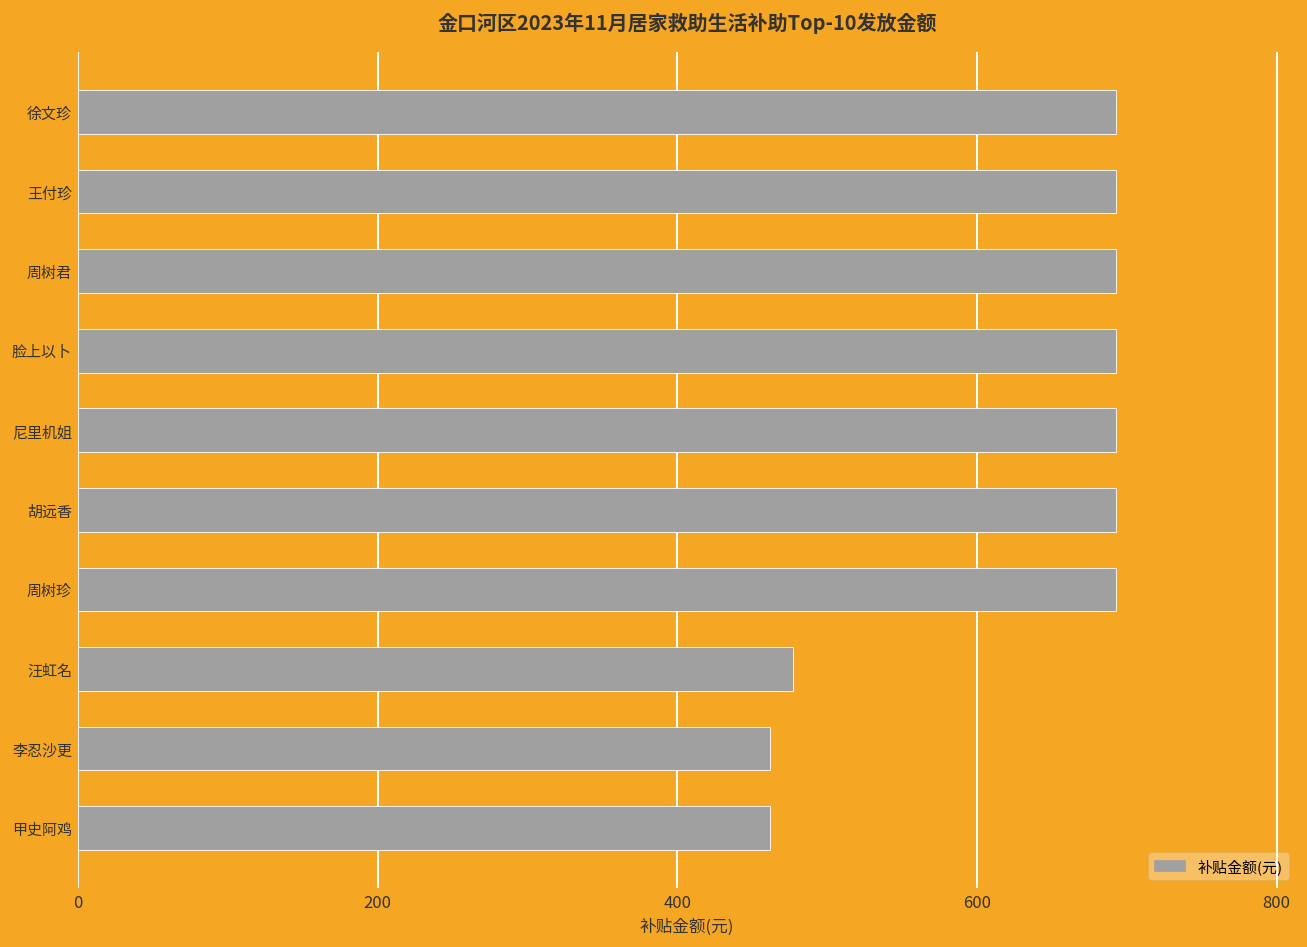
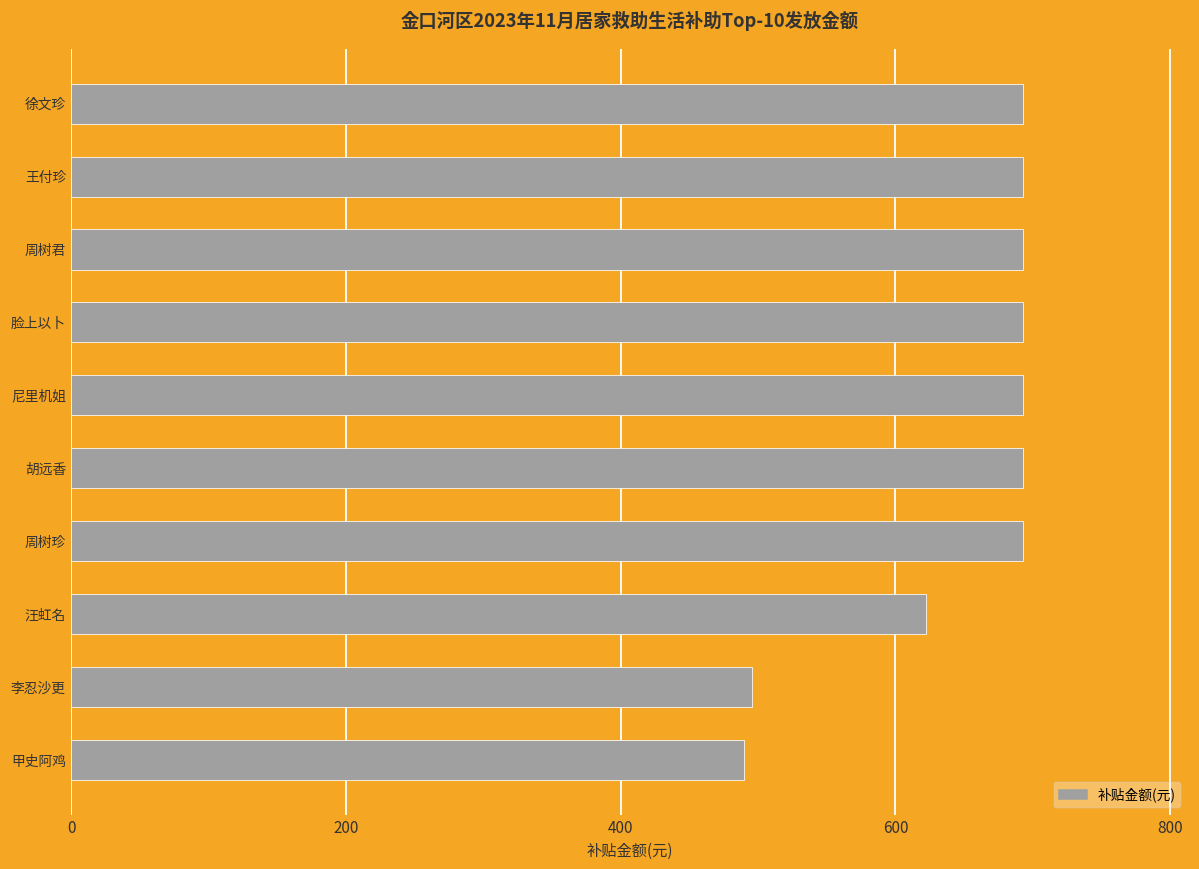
  {
    "徐文珍": 693,
    "王付珍": 693,
    "周树君": 693,
    "脸上以卜": 693,
    "尼里机姐": 693,
    "胡远香": 693,
    "周树珍": 693,
-   "汪虹名": 477,
-   "李忍沙更": 462,
-   "甲史阿鸡": 462
+   "汪虹名": 622,
+   "李忍沙更": 495,
+   "甲史阿鸡": 490
  }
